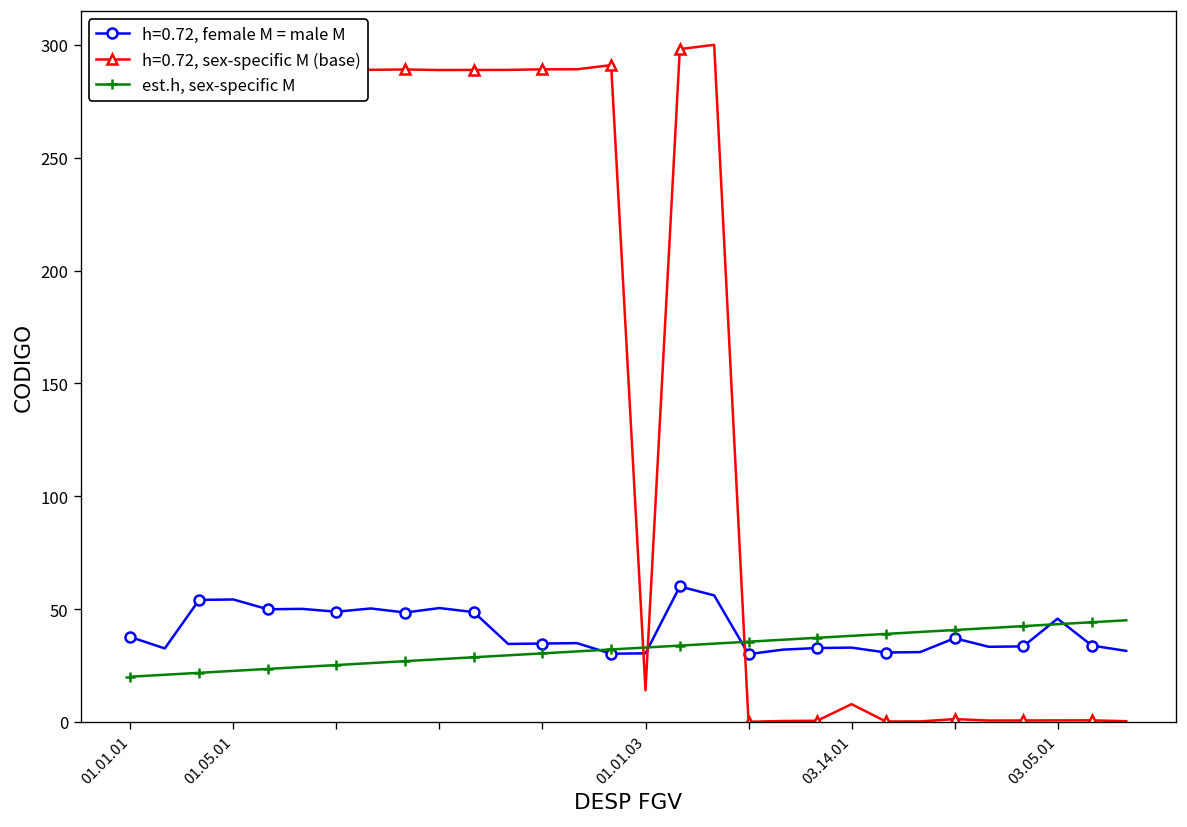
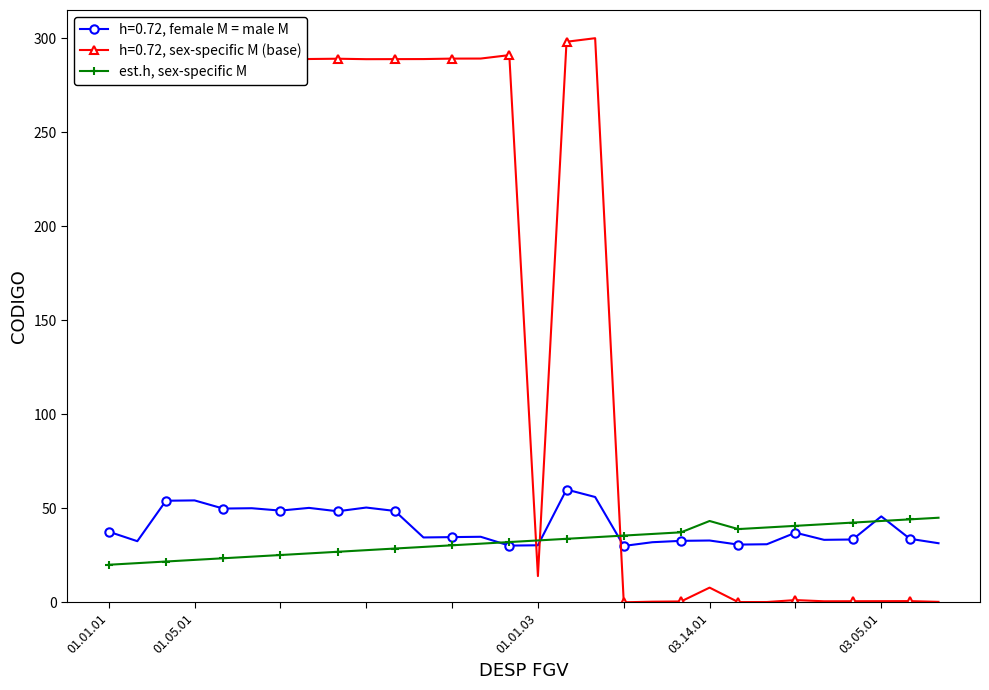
  {
    "h=0.72, female M = male M": {
      "01.01.01": 38,
      "01.05.01": 54,
      "01.01.03": 30,
      "03.14.01": 33,
      "03.05.01": 46
    },
    "h=0.72, sex-specific M (base)": {
      "01.01.03": 14,
      "03.14.01": 8,
      "03.05.01": 1
    },
    "est.h, sex-specific M": {
      "01.01.01": 20,
      "01.05.01": 23,
      "01.01.03": 33,
-     "03.14.01": 38,
+     "03.14.01": 43,
      "03.05.01": 43
    }
  }
